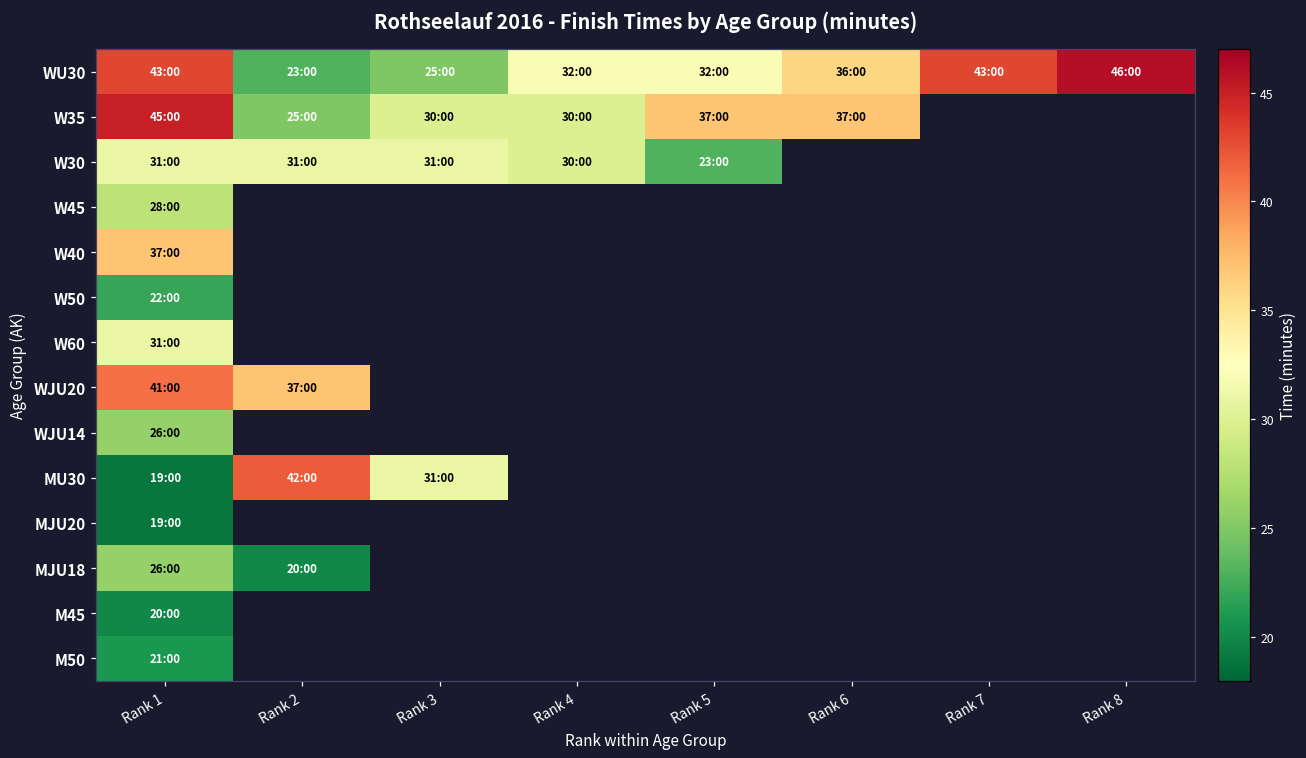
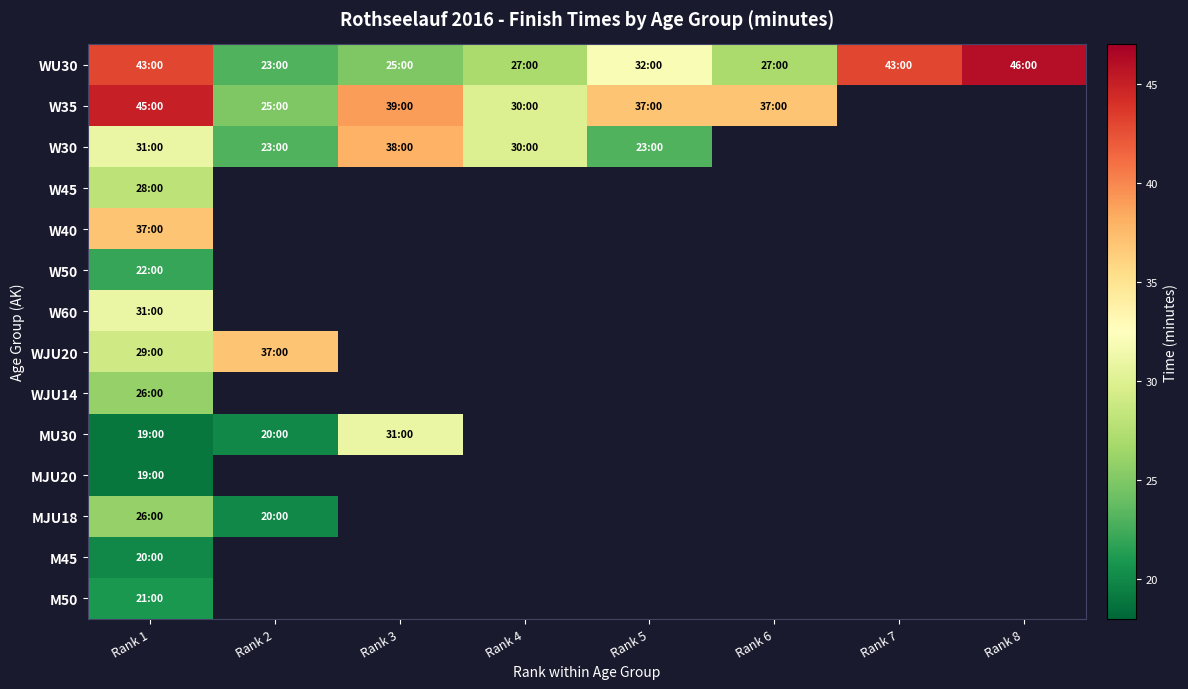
  {
    "WU30": {
-     "Rank 4": "32:00",
-     "Rank 6": "36:00"
+     "Rank 4": "27:00",
+     "Rank 6": "27:00"
    },
    "W35": {
-     "Rank 3": "30:00"
+     "Rank 3": "39:00"
    },
    "W30": {
-     "Rank 2": "31:00",
-     "Rank 3": "31:00"
+     "Rank 2": "23:00",
+     "Rank 3": "38:00"
    },
    "WJU20": {
-     "Rank 1": "41:00"
+     "Rank 1": "29:00"
    },
    "MU30": {
-     "Rank 2": "42:00"
+     "Rank 2": "20:00"
    }
  }
